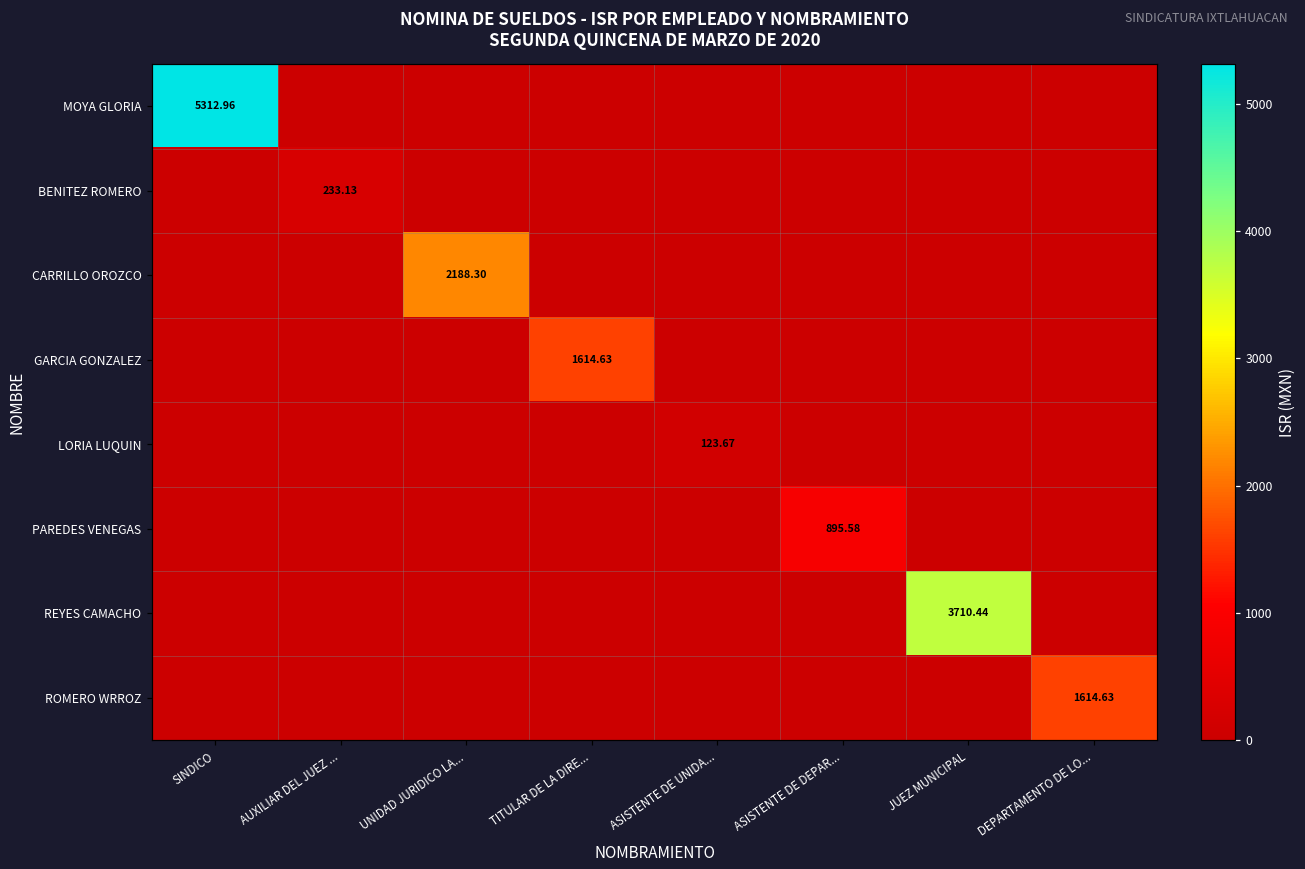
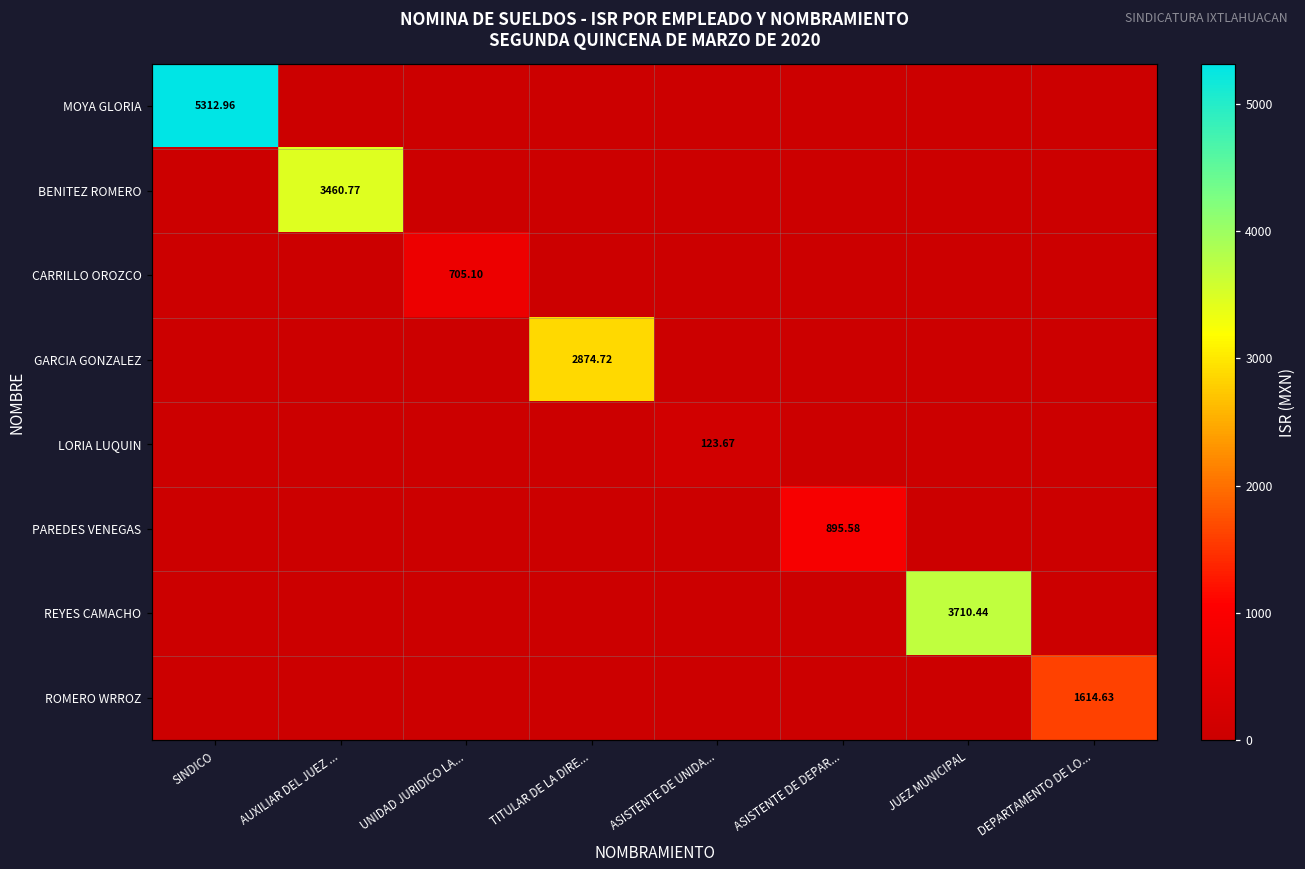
  {
    "MOYA GLORIA": {
      "SINDICO": 5312.96
    },
    "BENITEZ ROMERO": {
-     "AUXILIAR DEL JUEZ ...": 233.13
+     "AUXILIAR DEL JUEZ ...": 3460.77
    },
    "CARRILLO OROZCO": {
-     "UNIDAD JURIDICO LA...": 2188.30
+     "UNIDAD JURIDICO LA...": 705.10
    },
    "GARCIA GONZALEZ": {
-     "TITULAR DE LA DIRE...": 1614.63
+     "TITULAR DE LA DIRE...": 2874.72
    },
    "LORIA LUQUIN": {
      "ASISTENTE DE UNIDA...": 123.67
    },
    "PAREDES VENEGAS": {
      "ASISTENTE DE DEPAR...": 895.58
    },
    "REYES CAMACHO": {
      "JUEZ MUNICIPAL": 3710.44
    },
    "ROMERO WRROZ": {
      "DEPARTAMENTO DE LO...": 1614.63
    }
  }
